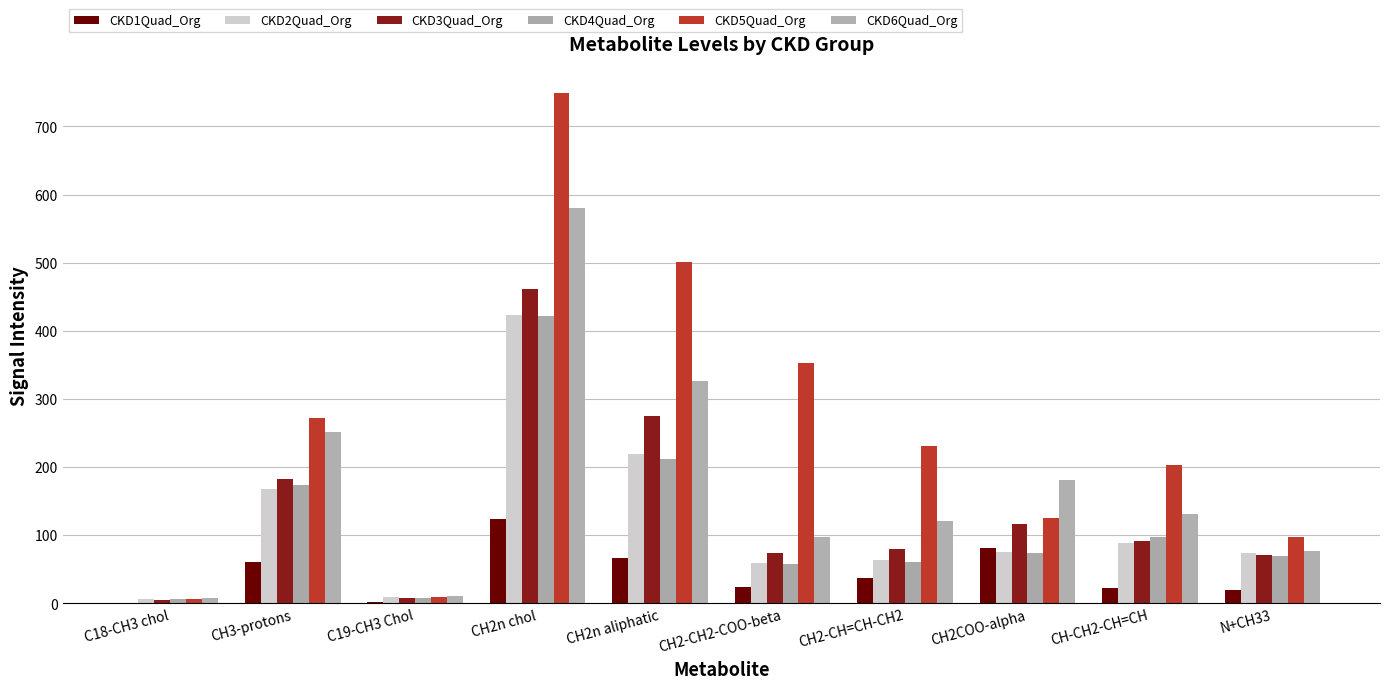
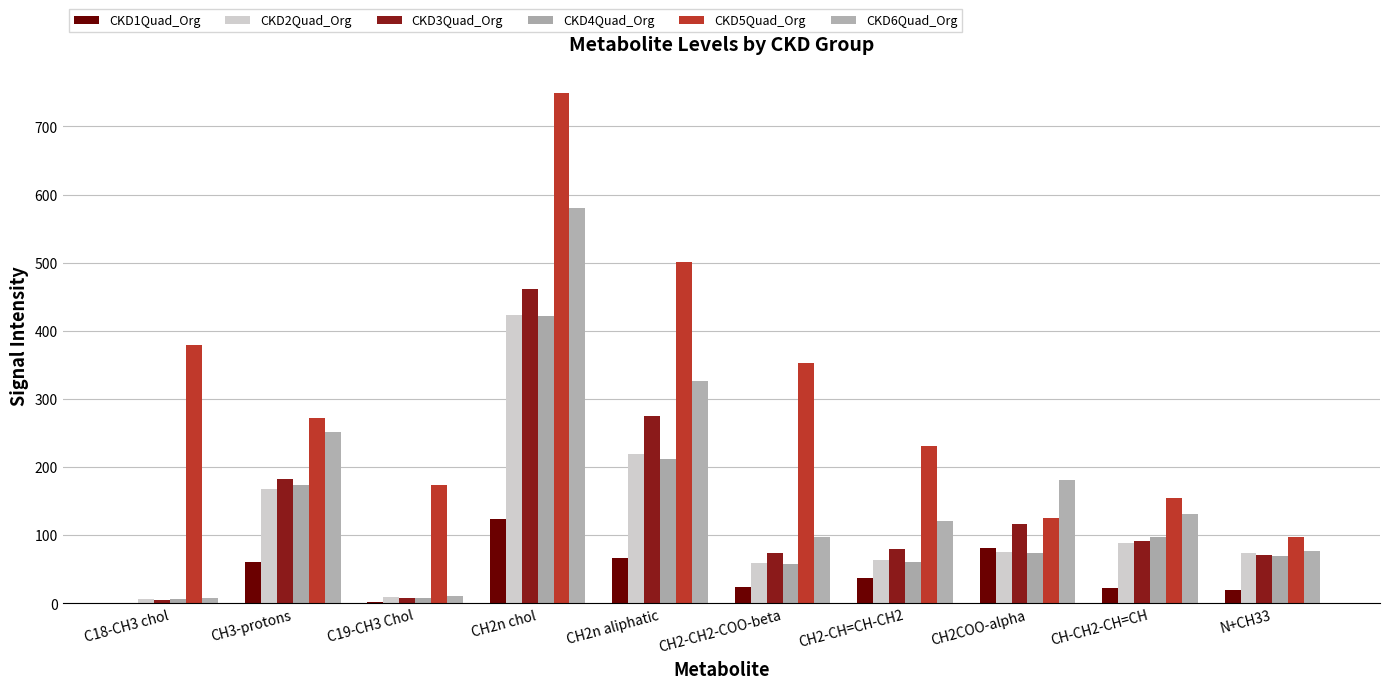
  {
    "CKD5Quad_Org": {
-     "C18-CH3 chol": 10,
+     "C18-CH3 chol": 380,
      "CH3-protons": 270,
-     "C19-CH3 Chol": 10,
+     "C19-CH3 Chol": 170,
      "CH2n chol": 750,
      "CH2n aliphatic": 500,
      "CH2-CH2-COO-beta": 350,
      "CH2-CH=CH-CH2": 230,
      "CH2COO-alpha": 130,
-     "CH-CH2-CH=CH": 200,
+     "CH-CH2-CH=CH": 160,
      "N+CH33": 100
    }
  }
